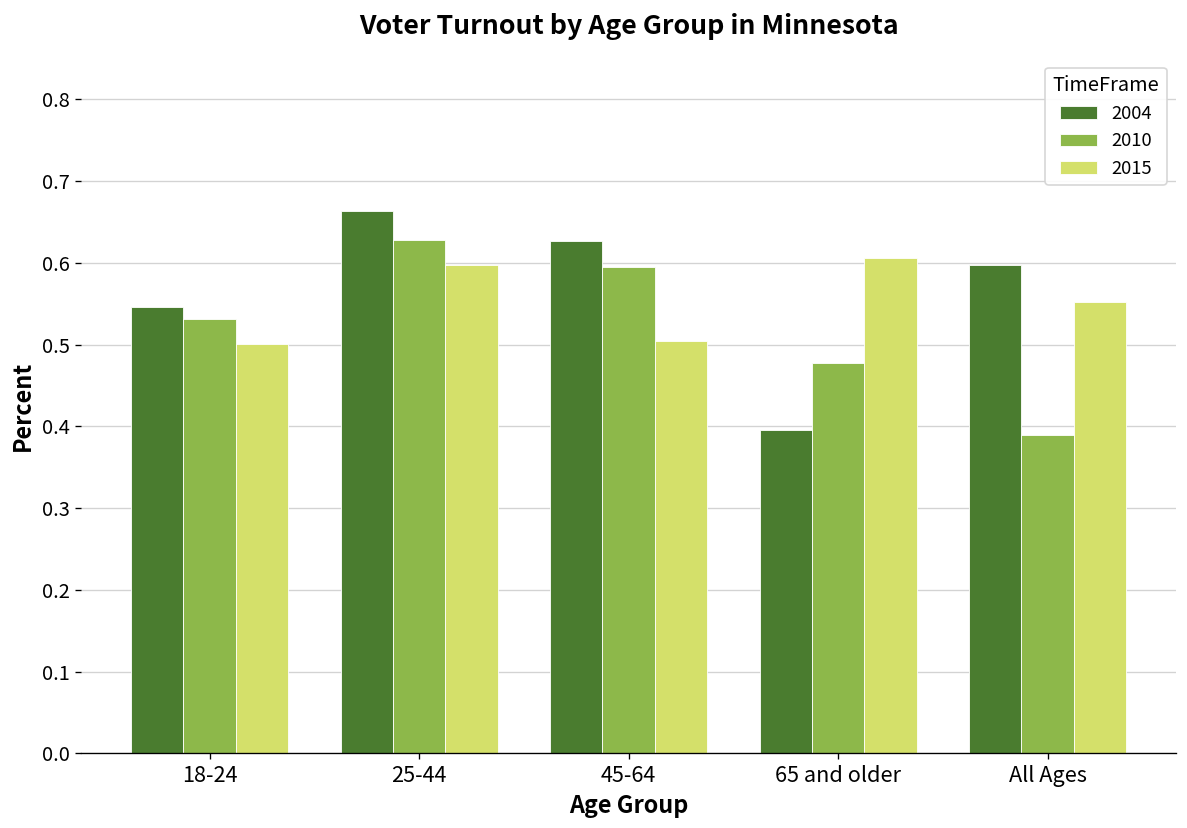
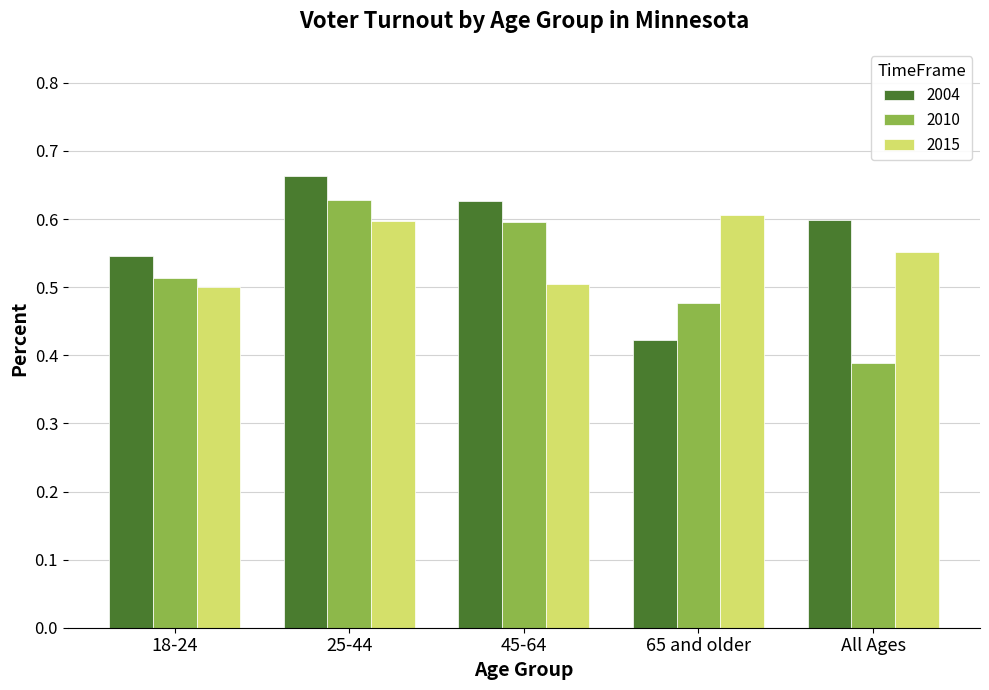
  {
    "2004": {
      "18-24": 0.55,
      "25-44": 0.66,
      "45-64": 0.63,
-     "65 and older": 0.40,
+     "65 and older": 0.42,
      "All Ages": 0.60
    },
    "2010": {
-     "18-24": 0.53,
+     "18-24": 0.51,
      "25-44": 0.63,
      "45-64": 0.60,
      "65 and older": 0.48,
      "All Ages": 0.39
    },
    "2015": {
      "18-24": 0.50,
      "25-44": 0.60,
      "45-64": 0.51,
      "65 and older": 0.61,
      "All Ages": 0.55
    }
  }
